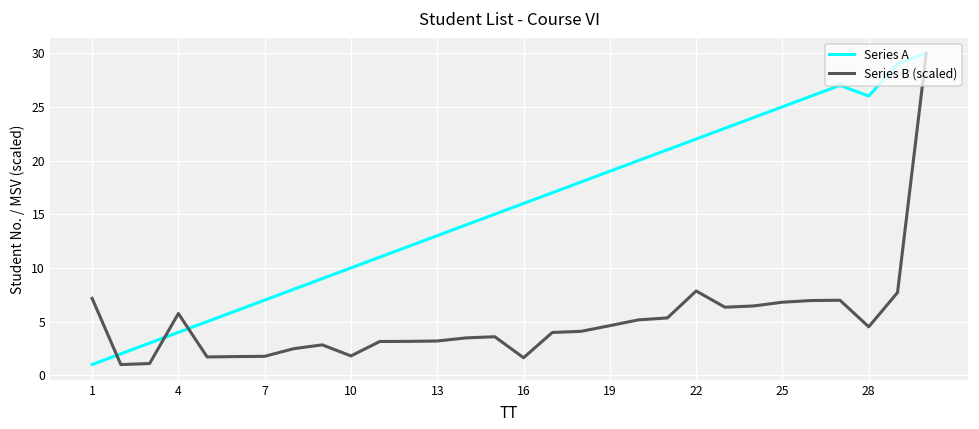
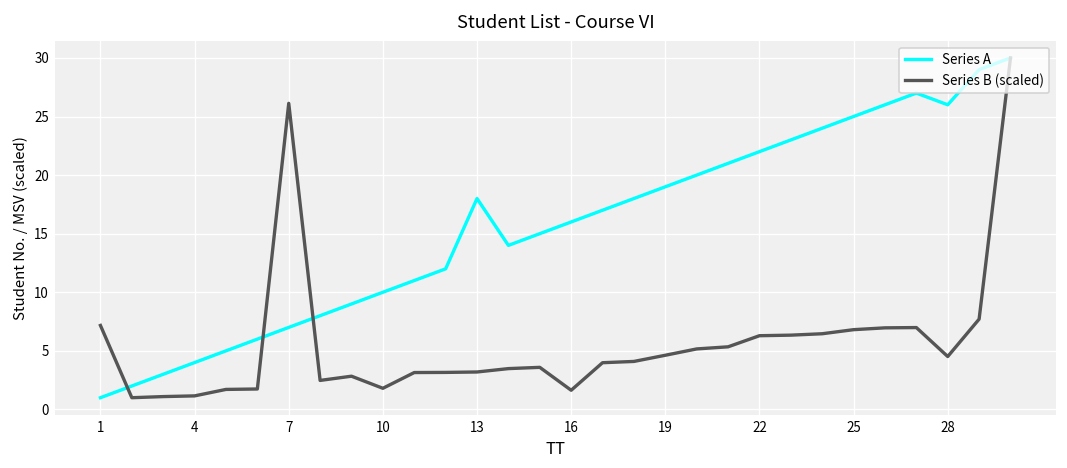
  {
    "Series A": {
      "1": 1,
      "4": 4,
      "7": 7,
      "10": 10,
-     "13": 13,
+     "13": 18,
      "16": 16,
      "19": 19,
      "22": 22,
      "25": 25,
      "28": 26
    },
    "Series B (scaled)": {
      "1": 7,
-     "4": 6,
-     "7": 2,
+     "4": 1,
+     "7": 26,
      "10": 2,
      "13": 3,
      "16": 2,
      "19": 5,
-     "22": 8,
+     "22": 6,
      "25": 7,
      "28": 5
    }
  }
